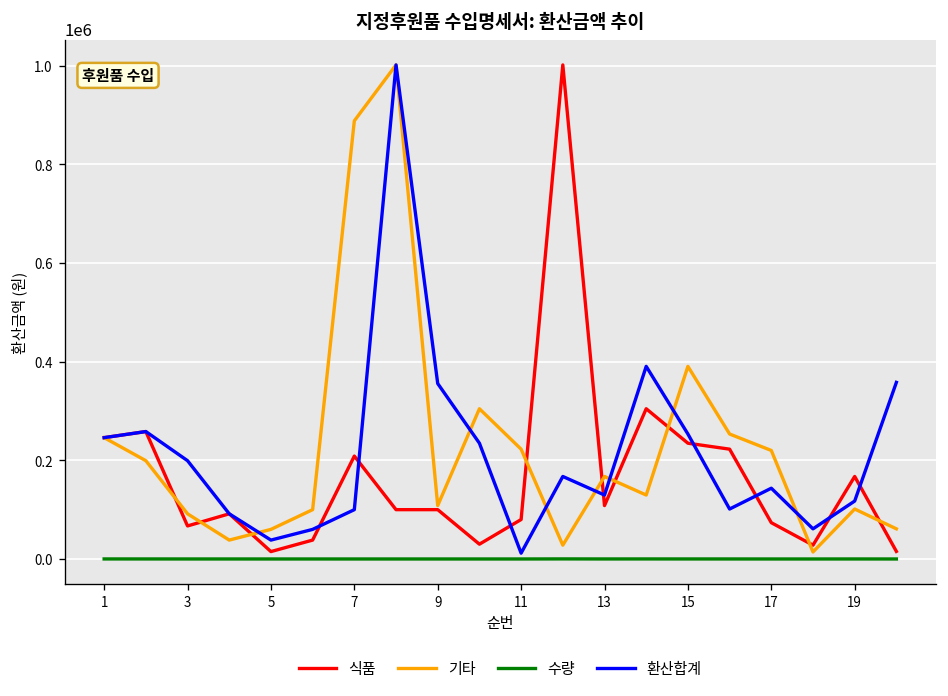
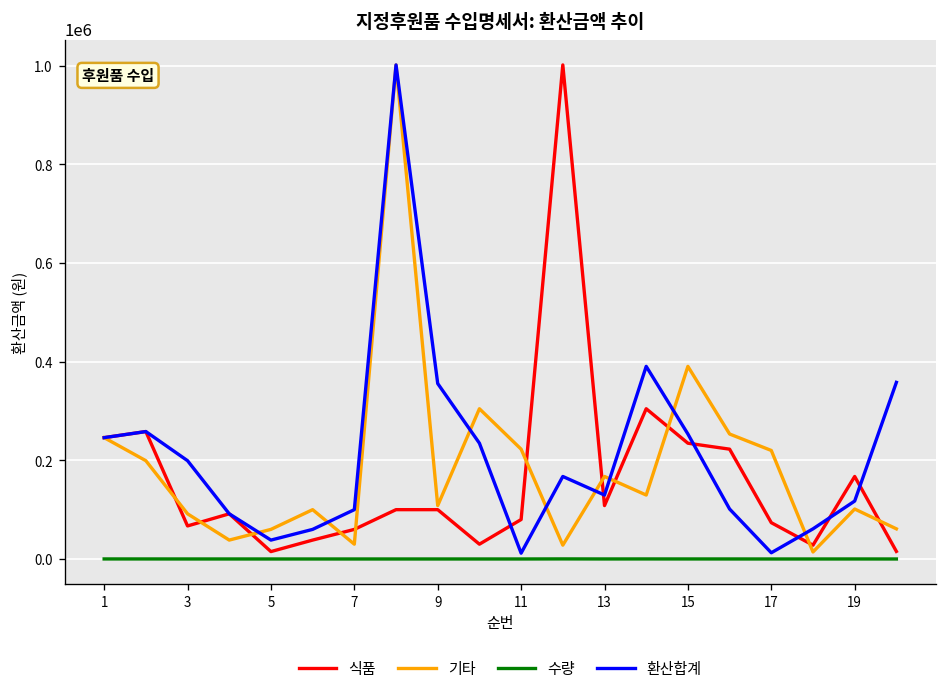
  {
    "식품": {
      "3": 70000,
      "5": 20000,
-     "7": 210000,
+     "7": 60000,
      "9": 100000,
      "11": 80000,
      "13": 110000,
      "15": 230000,
      "17": 70000,
      "19": 170000
    },
    "기타": {
      "3": 90000,
      "5": 60000,
-     "7": 890000,
+     "7": 30000,
      "9": 110000,
      "11": 220000,
      "13": 170000,
      "15": 390000,
      "17": 220000,
      "19": 100000
    },
    "수량": {
      "1": 0,
      "3": 0,
      "5": 0,
      "7": 0,
      "9": 0,
      "11": 0,
      "13": 0,
      "15": 0,
      "17": 0,
      "19": 0
    },
    "환산합계": {
      "3": 200000,
      "5": 40000,
      "7": 100000,
      "9": 360000,
      "11": 10000,
      "13": 130000,
      "15": 250000,
-     "17": 140000,
+     "17": 10000,
      "19": 120000
    }
  }
